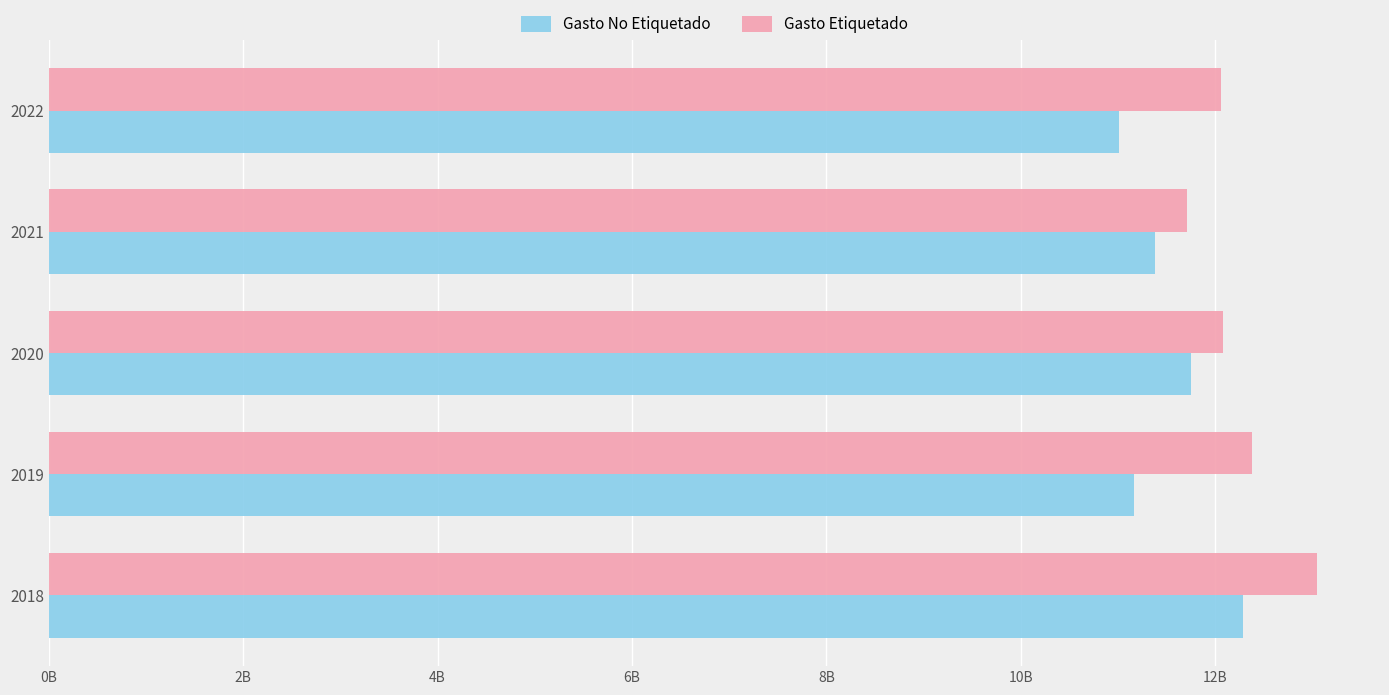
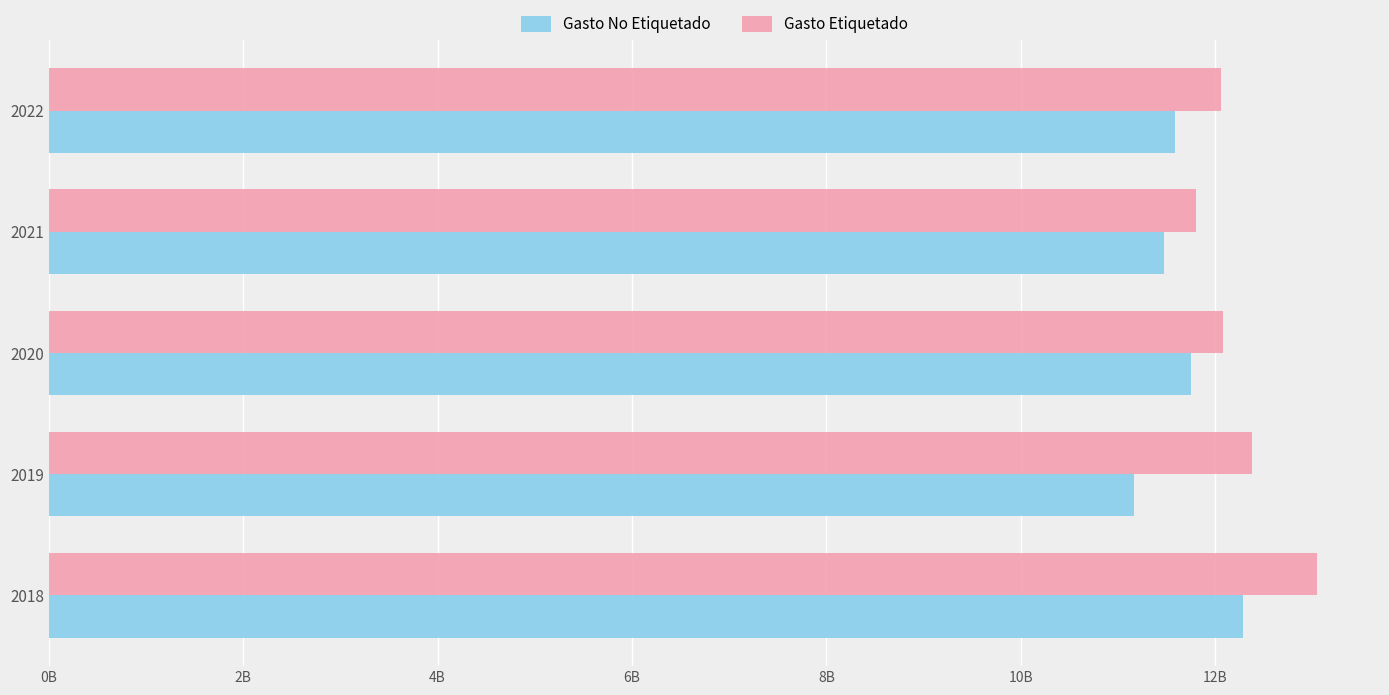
  {
    "Gasto No Etiquetado": {
-     "2022": 11000000000,
-     "2021": 11400000000,
+     "2022": 11600000000,
+     "2021": 11500000000,
      "2020": 11800000000,
      "2019": 11200000000,
      "2018": 12300000000
    },
    "Gasto Etiquetado": {
      "2022": 12100000000,
-     "2021": 11700000000,
+     "2021": 11800000000,
      "2020": 12100000000,
      "2019": 12400000000,
      "2018": 13000000000
    }
  }
